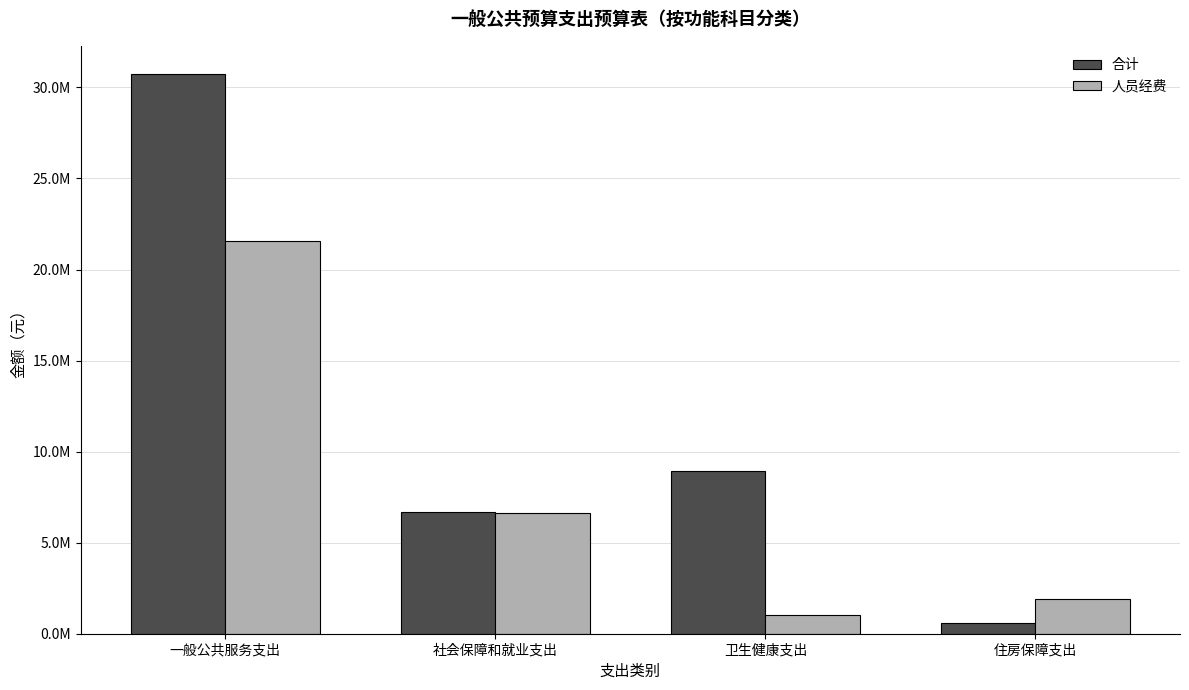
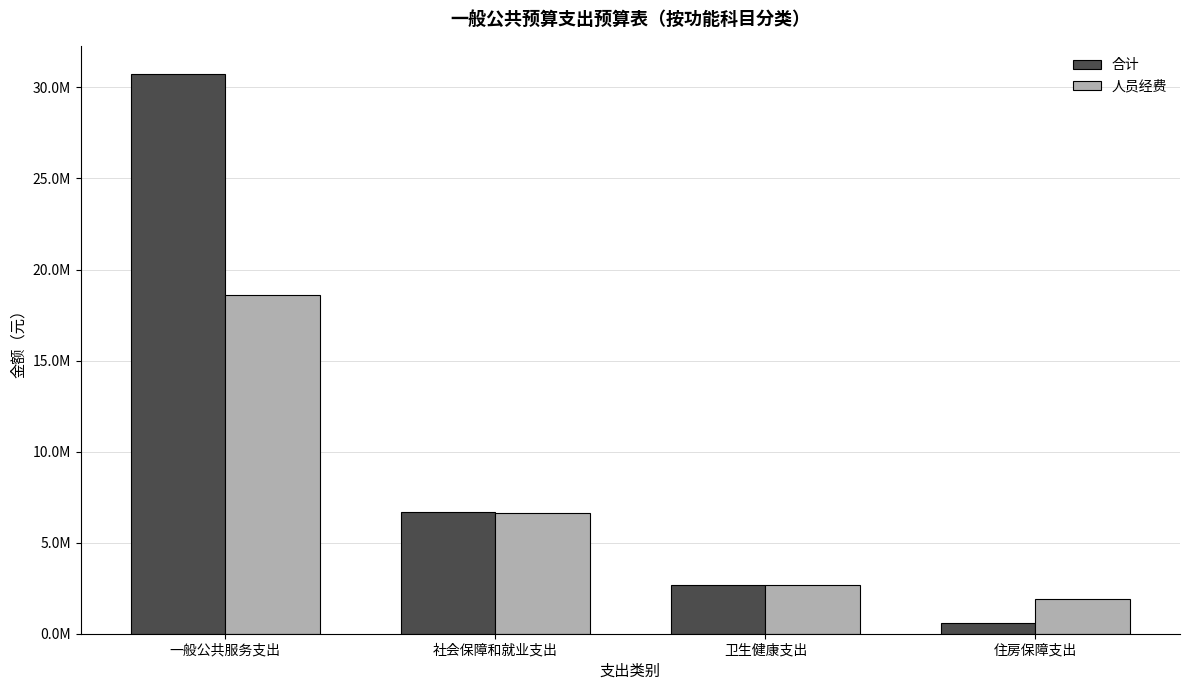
  {
    "合计": {
      "一般公共服务支出": 30700000,
      "社会保障和就业支出": 6700000,
-     "卫生健康支出": 8900000,
+     "卫生健康支出": 2700000,
      "住房保障支出": 600000
    },
    "人员经费": {
-     "一般公共服务支出": 21500000,
+     "一般公共服务支出": 18600000,
      "社会保障和就业支出": 6600000,
-     "卫生健康支出": 1000000,
+     "卫生健康支出": 2700000,
      "住房保障支出": 1900000
    }
  }
